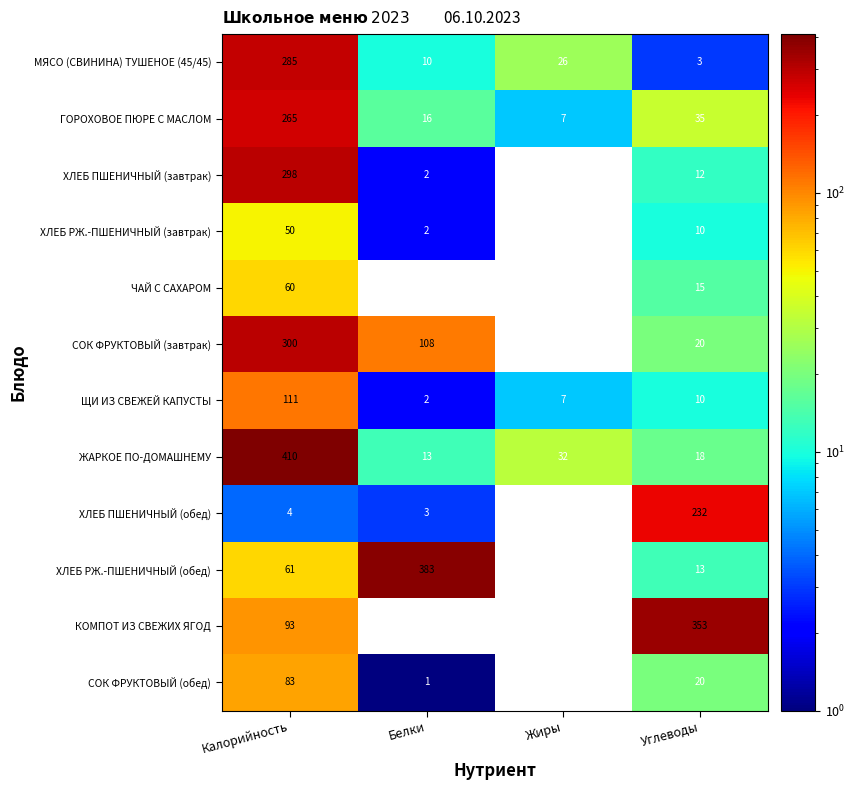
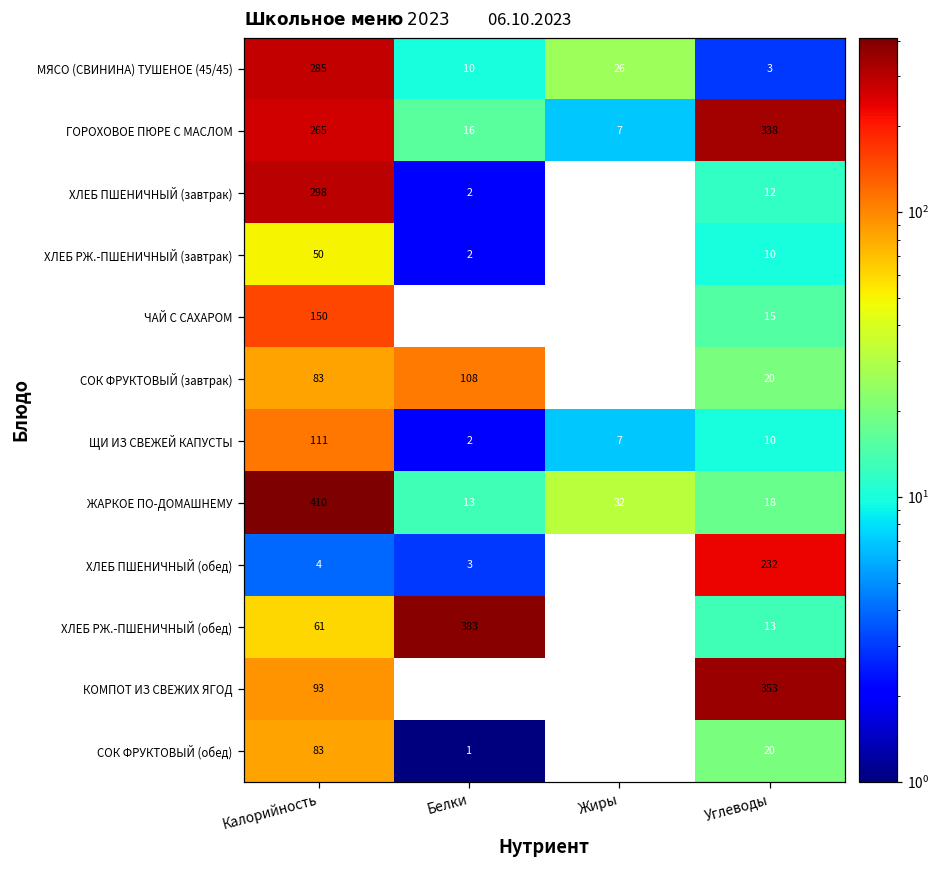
  {
    "МЯСО (СВИНИНА) ТУШЕНОЕ (45/45)": {
      "Калорийность": 285,
      "Белки": 10,
      "Жиры": 26,
      "Углеводы": 3
    },
    "ГОРОХОВОЕ ПЮРЕ С МАСЛОМ": {
      "Калорийность": 265,
      "Белки": 16,
      "Жиры": 7,
-     "Углеводы": 35
+     "Углеводы": 338
    },
    "ХЛЕБ ПШЕНИЧНЫЙ (завтрак)": {
      "Калорийность": 298,
      "Белки": 2,
      "Углеводы": 12
    },
    "ХЛЕБ РЖ.-ПШЕНИЧНЫЙ (завтрак)": {
      "Калорийность": 50,
      "Белки": 2,
      "Углеводы": 10
    },
    "ЧАЙ С САХАРОМ": {
-     "Калорийность": 60,
+     "Калорийность": 150,
      "Углеводы": 15
    },
    "СОК ФРУКТОВЫЙ (завтрак)": {
-     "Калорийность": 300,
+     "Калорийность": 83,
      "Белки": 108,
      "Углеводы": 20
    },
    "ЩИ ИЗ СВЕЖЕЙ КАПУСТЫ": {
      "Калорийность": 111,
      "Белки": 2,
      "Жиры": 7,
      "Углеводы": 10
    },
    "ЖАРКОЕ ПО-ДОМАШНЕМУ": {
      "Калорийность": 410,
      "Белки": 13,
      "Жиры": 32,
      "Углеводы": 18
    },
    "ХЛЕБ ПШЕНИЧНЫЙ (обед)": {
      "Калорийность": 4,
      "Белки": 3,
      "Углеводы": 232
    },
    "ХЛЕБ РЖ.-ПШЕНИЧНЫЙ (обед)": {
      "Калорийность": 61,
      "Белки": 383,
      "Углеводы": 13
    },
    "КОМПОТ ИЗ СВЕЖИХ ЯГОД": {
      "Калорийность": 93,
      "Углеводы": 353
    },
    "СОК ФРУКТОВЫЙ (обед)": {
      "Калорийность": 83,
      "Белки": 1,
      "Углеводы": 20
    }
  }
